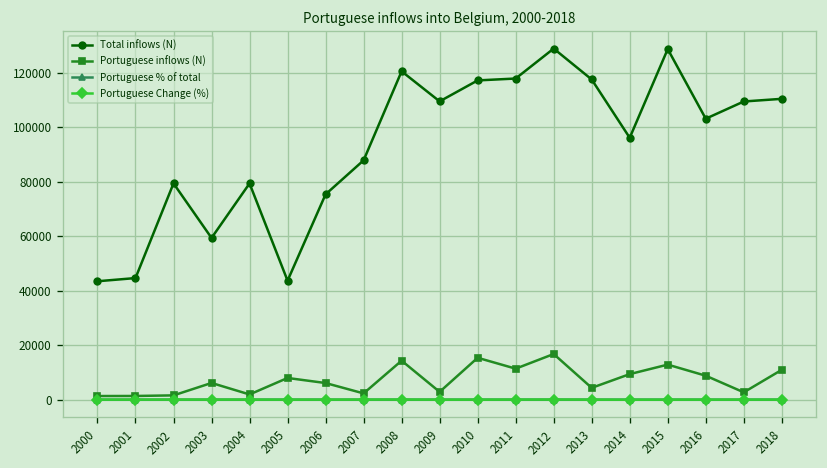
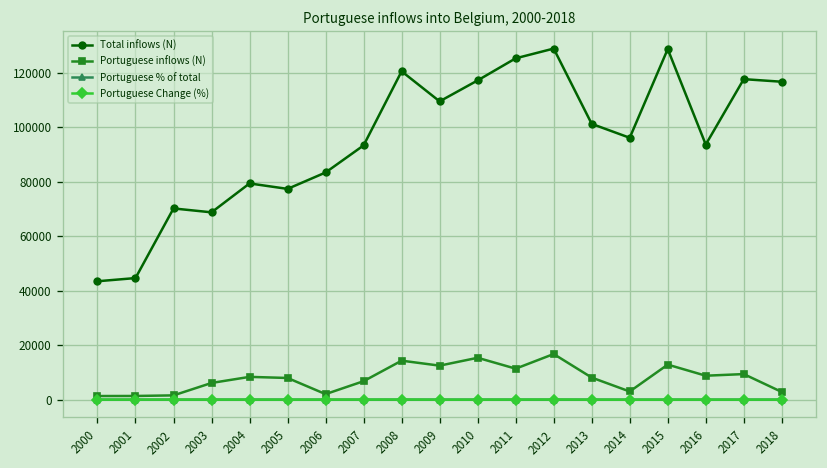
  {
    "Total inflows (N)": {
      "2000": 43000,
      "2001": 45000,
-     "2002": 79000,
-     "2003": 59000,
+     "2002": 70000,
+     "2003": 69000,
      "2004": 79000,
-     "2005": 44000,
-     "2006": 75000,
-     "2007": 88000,
+     "2005": 77000,
+     "2006": 83000,
+     "2007": 93000,
      "2008": 121000,
      "2009": 110000,
      "2010": 117000,
-     "2011": 118000,
+     "2011": 125000,
      "2012": 129000,
-     "2013": 118000,
+     "2013": 101000,
      "2014": 96000,
      "2015": 129000,
-     "2016": 103000,
-     "2017": 110000,
-     "2018": 110000
+     "2016": 94000,
+     "2017": 118000,
+     "2018": 117000
    },
    "Portuguese inflows (N)": {
      "2000": 1000,
      "2001": 1000,
      "2002": 2000,
      "2003": 6000,
-     "2004": 2000,
+     "2004": 8000,
      "2005": 8000,
-     "2006": 6000,
-     "2007": 2000,
+     "2006": 2000,
+     "2007": 7000,
      "2008": 14000,
-     "2009": 3000,
+     "2009": 12000,
      "2010": 15000,
      "2011": 11000,
      "2012": 17000,
-     "2013": 4000,
-     "2014": 9000,
+     "2013": 8000,
+     "2014": 3000,
      "2015": 13000,
      "2016": 9000,
-     "2017": 3000,
-     "2018": 11000
+     "2017": 9000,
+     "2018": 3000
    },
    "Portuguese Change (%)": {
      "2000": 0,
      "2001": 0,
      "2002": 0,
      "2003": 0,
      "2004": 0,
      "2005": 0,
      "2006": 0,
      "2007": 0,
      "2008": 0,
      "2009": 0,
      "2010": 0,
      "2011": 0,
      "2012": 0,
      "2013": 0,
      "2014": 0,
      "2015": 0,
      "2016": 0,
      "2017": 0,
      "2018": 0
    }
  }
